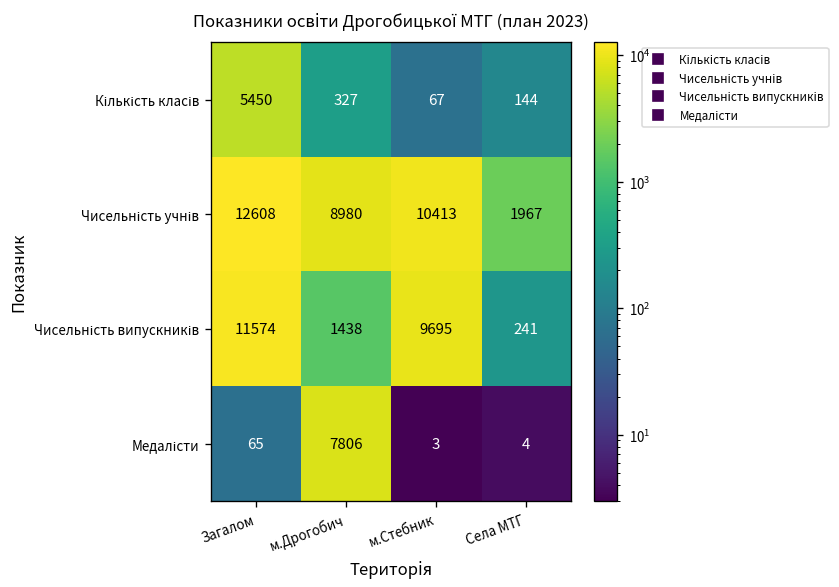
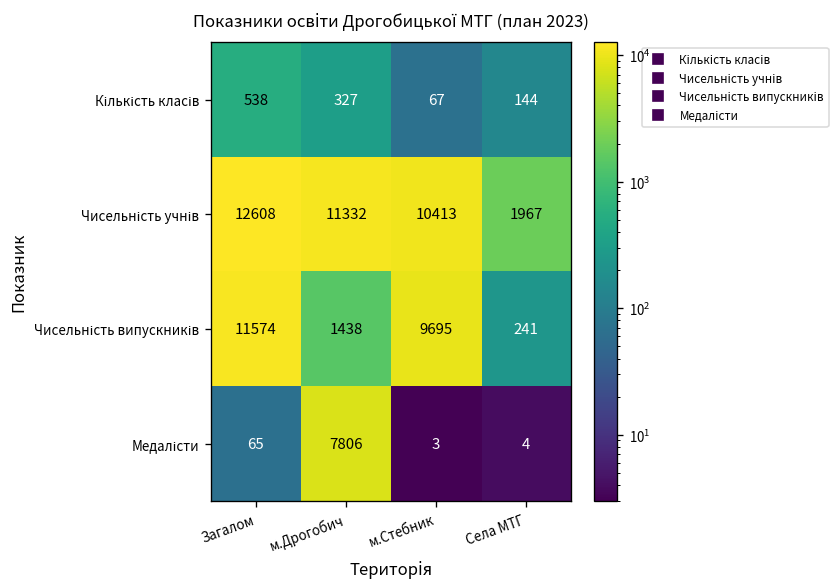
  {
    "Кількість класів": {
-     "Загалом": 5450,
+     "Загалом": 538,
      "м.Дрогобич": 327,
      "м.Стебник": 67,
      "Села МТГ": 144
    },
    "Чисельність учнів": {
      "Загалом": 12608,
-     "м.Дрогобич": 8980,
+     "м.Дрогобич": 11332,
      "м.Стебник": 10413,
      "Села МТГ": 1967
    },
    "Чисельність випускників": {
      "Загалом": 11574,
      "м.Дрогобич": 1438,
      "м.Стебник": 9695,
      "Села МТГ": 241
    },
    "Медалісти": {
      "Загалом": 65,
      "м.Дрогобич": 7806,
      "м.Стебник": 3,
      "Села МТГ": 4
    }
  }
